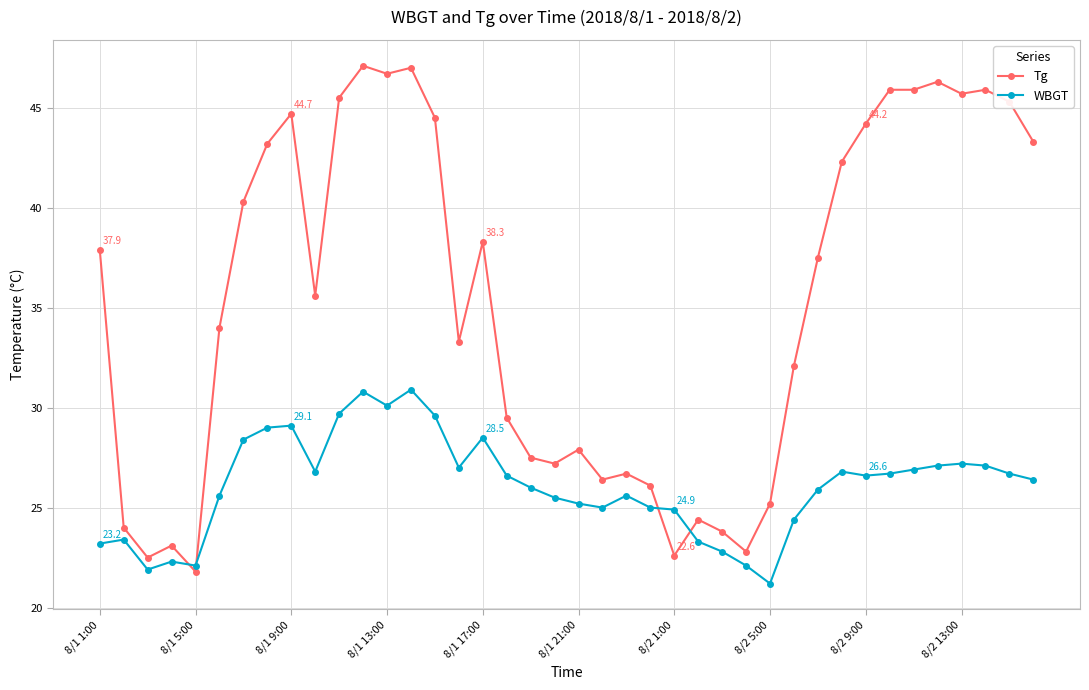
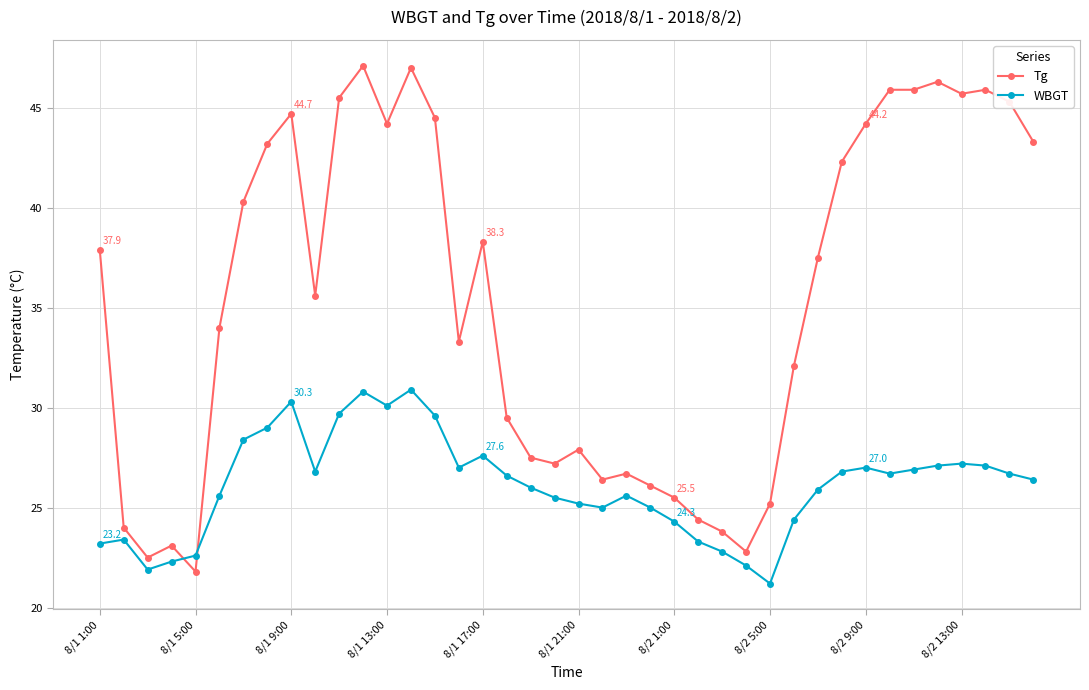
  {
    "Tg": {
      "8/1 1:00": 37.9,
      "8/1 9:00": 44.7,
-     "8/1 13:00": 46.7,
+     "8/1 13:00": 44.2,
      "8/1 17:00": 38.3,
-     "8/2 1:00": 22.6,
+     "8/2 1:00": 25.5,
      "8/2 9:00": 44.2
    },
    "WBGT": {
      "8/1 1:00": 23.2,
-     "8/1 5:00": 22.1,
-     "8/1 9:00": 29.1,
-     "8/1 17:00": 28.5,
-     "8/2 1:00": 24.9,
-     "8/2 9:00": 26.6
+     "8/1 5:00": 22.6,
+     "8/1 9:00": 30.3,
+     "8/1 17:00": 27.6,
+     "8/2 1:00": 24.3,
+     "8/2 9:00": 27.0
    }
  }
